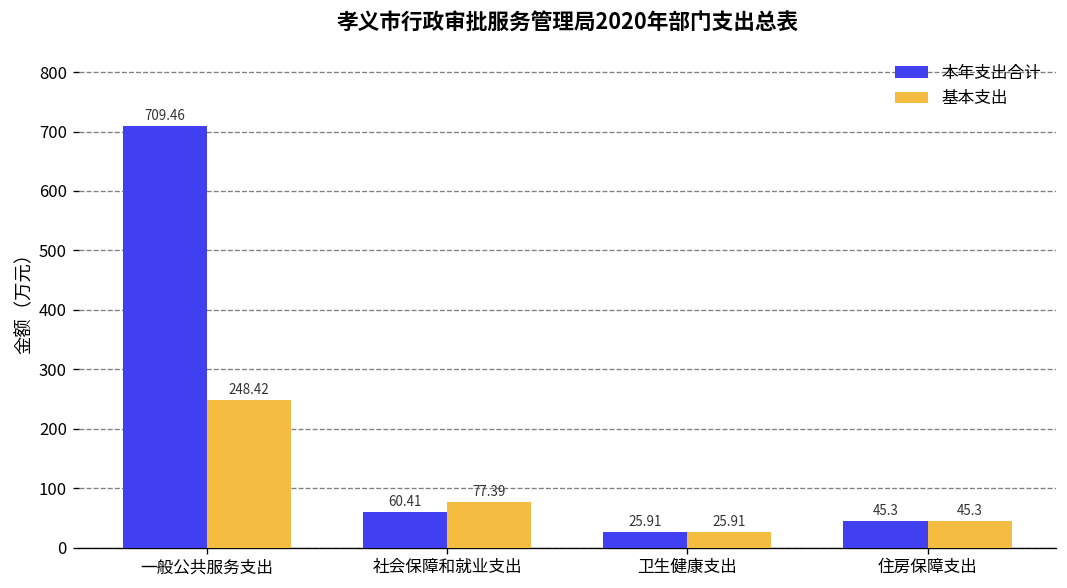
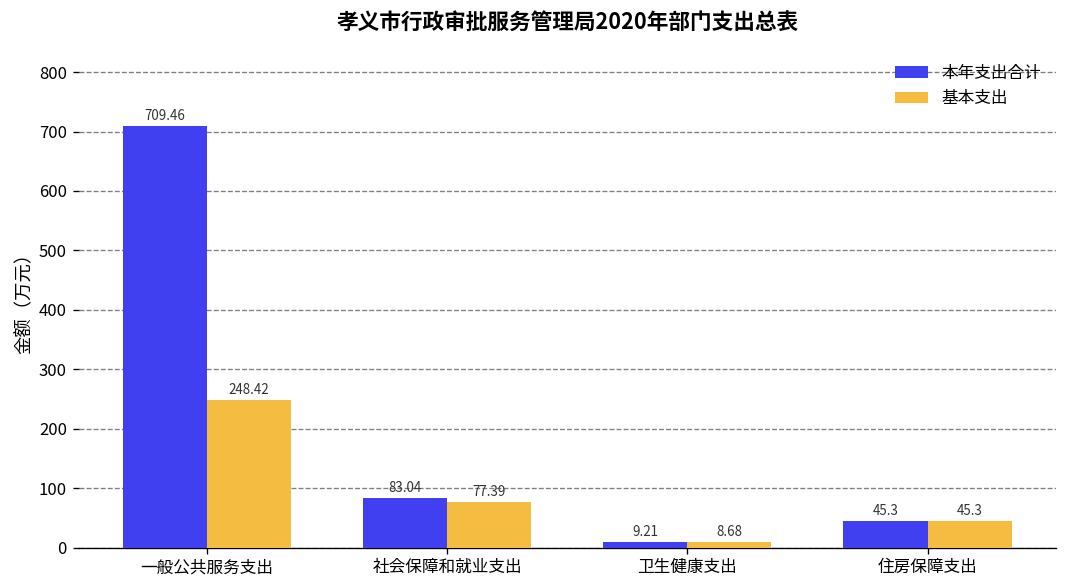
  {
    "本年支出合计": {
      "一般公共服务支出": 709.46,
-     "社会保障和就业支出": 60.41,
-     "卫生健康支出": 25.91,
+     "社会保障和就业支出": 83.04,
+     "卫生健康支出": 9.21,
      "住房保障支出": 45.3
    },
    "基本支出": {
      "一般公共服务支出": 248.42,
      "社会保障和就业支出": 77.39,
-     "卫生健康支出": 25.91,
+     "卫生健康支出": 8.68,
      "住房保障支出": 45.3
    }
  }
